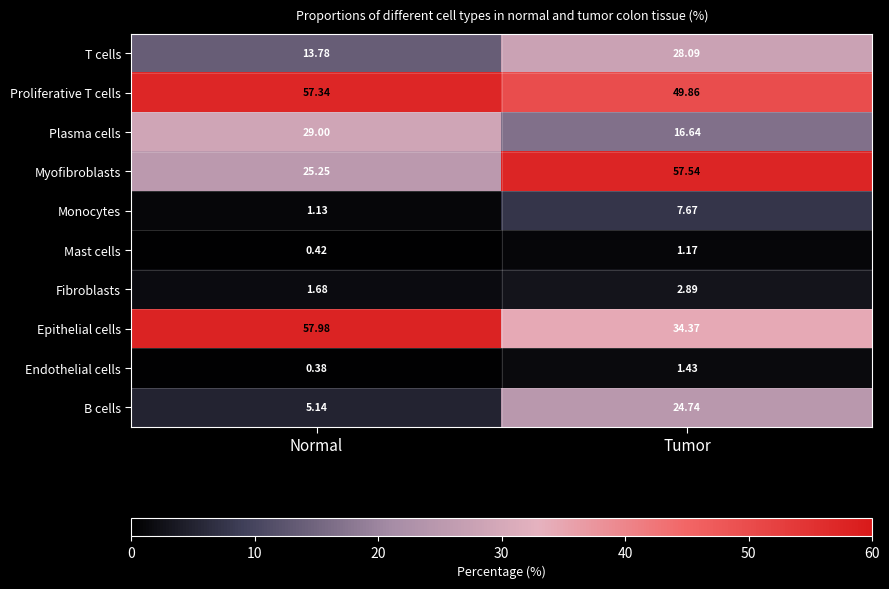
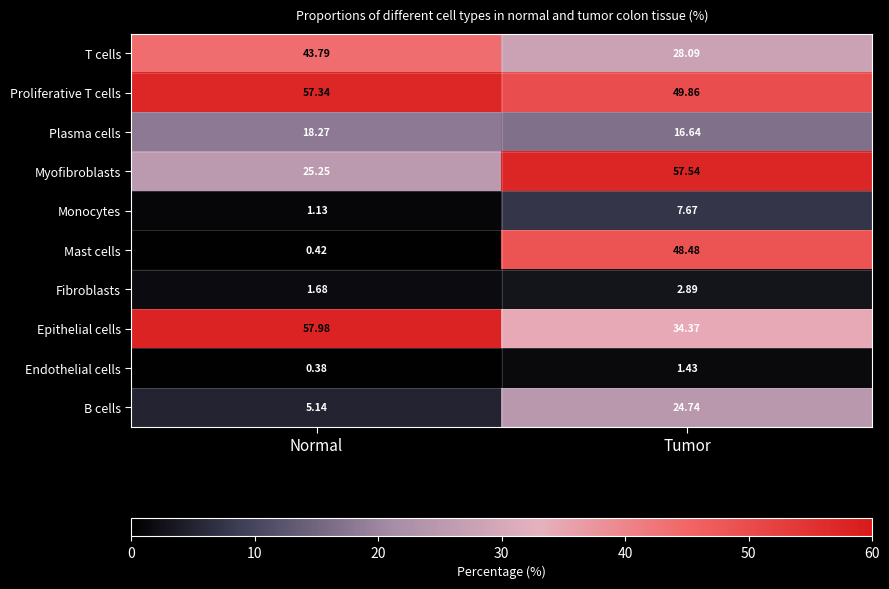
  {
    "T cells": {
-     "Normal": 13.78,
+     "Normal": 43.79,
      "Tumor": 28.09
    },
    "Proliferative T cells": {
      "Normal": 57.34,
      "Tumor": 49.86
    },
    "Plasma cells": {
-     "Normal": 29.00,
+     "Normal": 18.27,
      "Tumor": 16.64
    },
    "Myofibroblasts": {
      "Normal": 25.25,
      "Tumor": 57.54
    },
    "Monocytes": {
      "Normal": 1.13,
      "Tumor": 7.67
    },
    "Mast cells": {
      "Normal": 0.42,
-     "Tumor": 1.17
+     "Tumor": 48.48
    },
    "Fibroblasts": {
      "Normal": 1.68,
      "Tumor": 2.89
    },
    "Epithelial cells": {
      "Normal": 57.98,
      "Tumor": 34.37
    },
    "Endothelial cells": {
      "Normal": 0.38,
      "Tumor": 1.43
    },
    "B cells": {
      "Normal": 5.14,
      "Tumor": 24.74
    }
  }
